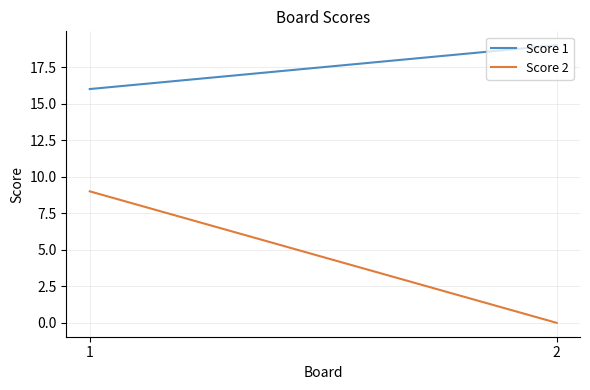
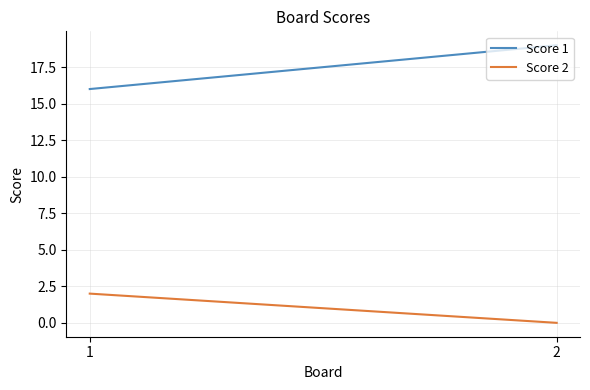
  {
    "Score 1": {
      "1": 16
    },
    "Score 2": {
-     "1": 9,
+     "1": 2,
      "2": 0
    }
  }
